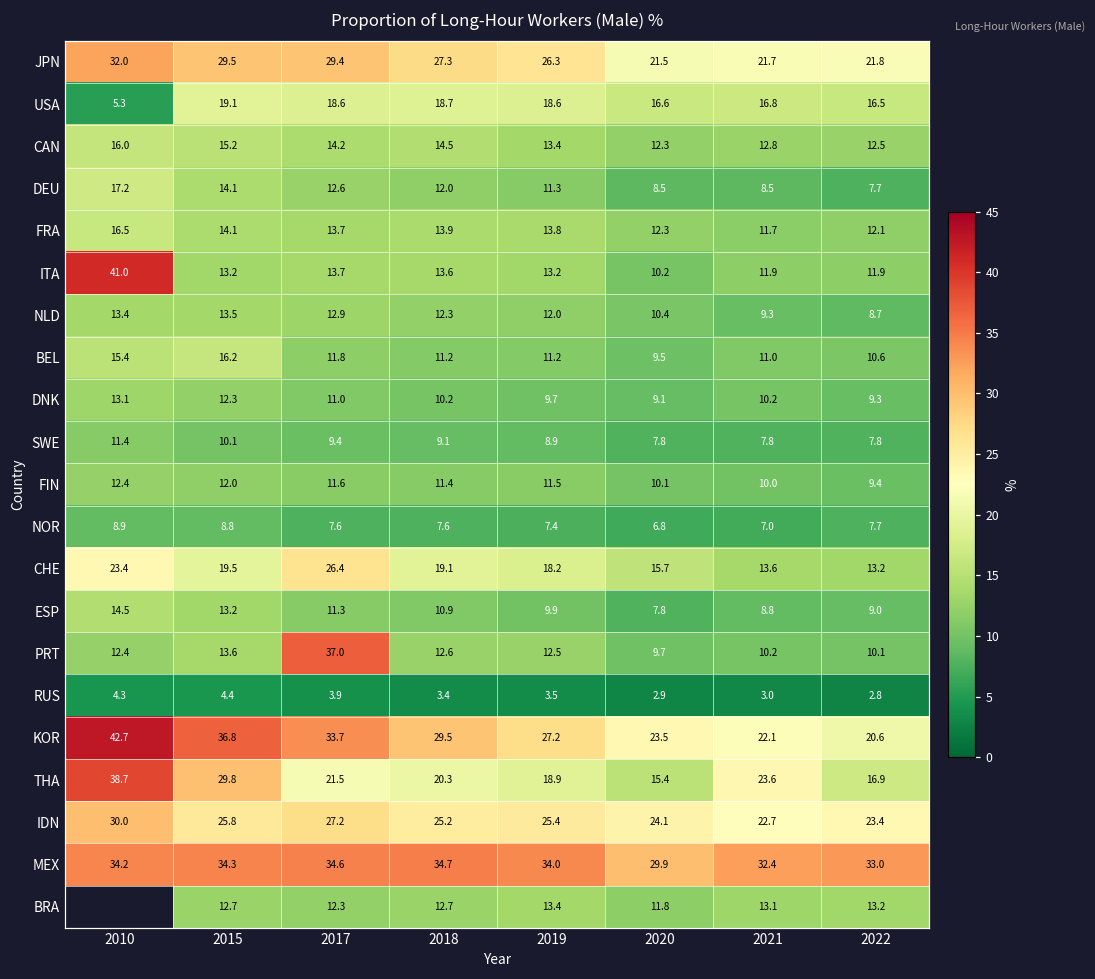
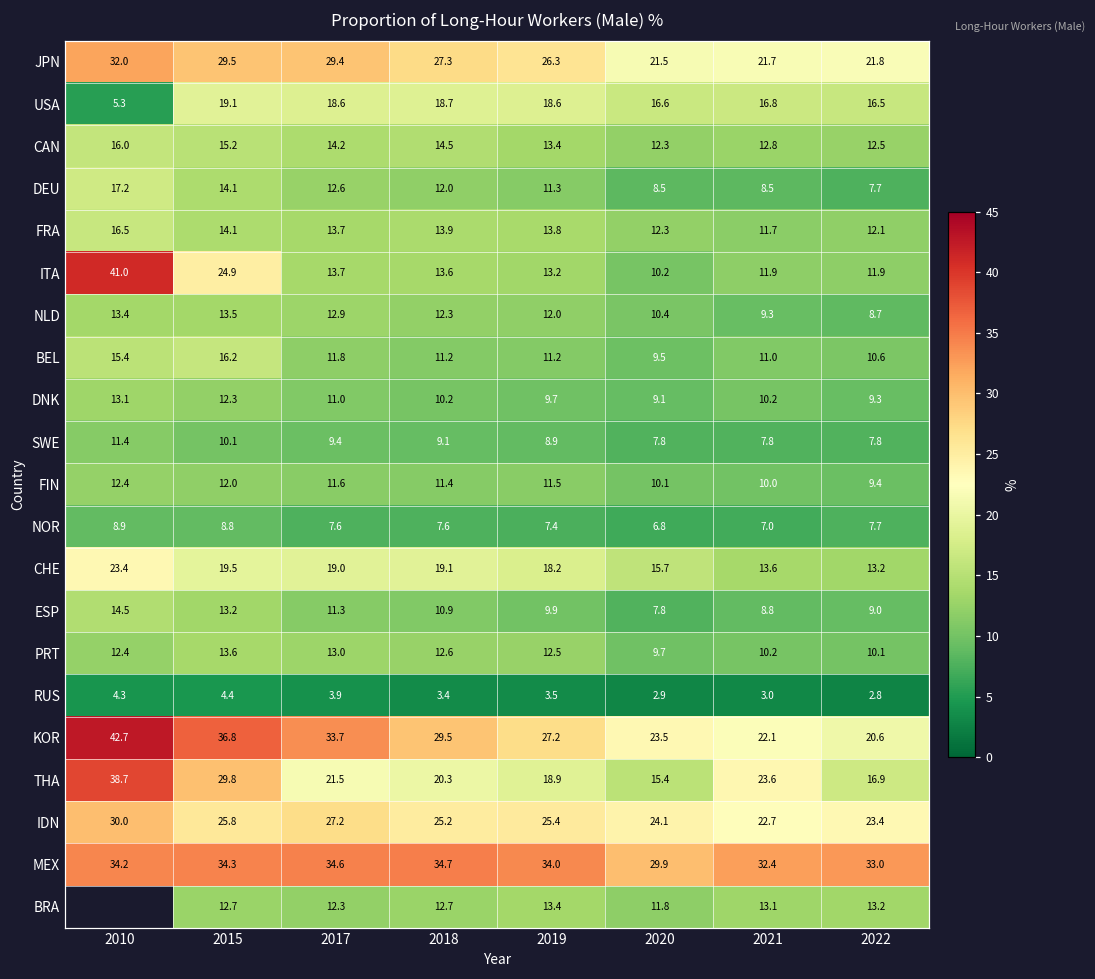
  {
    "JPN": {
      "2010": 32.0,
      "2015": 29.5,
      "2017": 29.4,
      "2018": 27.3,
      "2019": 26.3,
      "2020": 21.5,
      "2021": 21.7,
      "2022": 21.8
    },
    "USA": {
      "2010": 5.3,
      "2015": 19.1,
      "2017": 18.6,
      "2018": 18.7,
      "2019": 18.6,
      "2020": 16.6,
      "2021": 16.8,
      "2022": 16.5
    },
    "CAN": {
      "2010": 16.0,
      "2015": 15.2,
      "2017": 14.2,
      "2018": 14.5,
      "2019": 13.4,
      "2020": 12.3,
      "2021": 12.8,
      "2022": 12.5
    },
    "DEU": {
      "2010": 17.2,
      "2015": 14.1,
      "2017": 12.6,
      "2018": 12.0,
      "2019": 11.3,
      "2020": 8.5,
      "2021": 8.5,
      "2022": 7.7
    },
    "FRA": {
      "2010": 16.5,
      "2015": 14.1,
      "2017": 13.7,
      "2018": 13.9,
      "2019": 13.8,
      "2020": 12.3,
      "2021": 11.7,
      "2022": 12.1
    },
    "ITA": {
      "2010": 41.0,
-     "2015": 13.2,
+     "2015": 24.9,
      "2017": 13.7,
      "2018": 13.6,
      "2019": 13.2,
      "2020": 10.2,
      "2021": 11.9,
      "2022": 11.9
    },
    "NLD": {
      "2010": 13.4,
      "2015": 13.5,
      "2017": 12.9,
      "2018": 12.3,
      "2019": 12.0,
      "2020": 10.4,
      "2021": 9.3,
      "2022": 8.7
    },
    "BEL": {
      "2010": 15.4,
      "2015": 16.2,
      "2017": 11.8,
      "2018": 11.2,
      "2019": 11.2,
      "2020": 9.5,
      "2021": 11.0,
      "2022": 10.6
    },
    "DNK": {
      "2010": 13.1,
      "2015": 12.3,
      "2017": 11.0,
      "2018": 10.2,
      "2019": 9.7,
      "2020": 9.1,
      "2021": 10.2,
      "2022": 9.3
    },
    "SWE": {
      "2010": 11.4,
      "2015": 10.1,
      "2017": 9.4,
      "2018": 9.1,
      "2019": 8.9,
      "2020": 7.8,
      "2021": 7.8,
      "2022": 7.8
    },
    "FIN": {
      "2010": 12.4,
      "2015": 12.0,
      "2017": 11.6,
      "2018": 11.4,
      "2019": 11.5,
      "2020": 10.1,
      "2021": 10.0,
      "2022": 9.4
    },
    "NOR": {
      "2010": 8.9,
      "2015": 8.8,
      "2017": 7.6,
      "2018": 7.6,
      "2019": 7.4,
      "2020": 6.8,
      "2021": 7.0,
      "2022": 7.7
    },
    "CHE": {
      "2010": 23.4,
      "2015": 19.5,
-     "2017": 26.4,
+     "2017": 19.0,
      "2018": 19.1,
      "2019": 18.2,
      "2020": 15.7,
      "2021": 13.6,
      "2022": 13.2
    },
    "ESP": {
      "2010": 14.5,
      "2015": 13.2,
      "2017": 11.3,
      "2018": 10.9,
      "2019": 9.9,
      "2020": 7.8,
      "2021": 8.8,
      "2022": 9.0
    },
    "PRT": {
      "2010": 12.4,
      "2015": 13.6,
-     "2017": 37.0,
+     "2017": 13.0,
      "2018": 12.6,
      "2019": 12.5,
      "2020": 9.7,
      "2021": 10.2,
      "2022": 10.1
    },
    "RUS": {
      "2010": 4.3,
      "2015": 4.4,
      "2017": 3.9,
      "2018": 3.4,
      "2019": 3.5,
      "2020": 2.9,
      "2021": 3.0,
      "2022": 2.8
    },
    "KOR": {
      "2010": 42.7,
      "2015": 36.8,
      "2017": 33.7,
      "2018": 29.5,
      "2019": 27.2,
      "2020": 23.5,
      "2021": 22.1,
      "2022": 20.6
    },
    "THA": {
      "2010": 38.7,
      "2015": 29.8,
      "2017": 21.5,
      "2018": 20.3,
      "2019": 18.9,
      "2020": 15.4,
      "2021": 23.6,
      "2022": 16.9
    },
    "IDN": {
      "2010": 30.0,
      "2015": 25.8,
      "2017": 27.2,
      "2018": 25.2,
      "2019": 25.4,
      "2020": 24.1,
      "2021": 22.7,
      "2022": 23.4
    },
    "MEX": {
      "2010": 34.2,
      "2015": 34.3,
      "2017": 34.6,
      "2018": 34.7,
      "2019": 34.0,
      "2020": 29.9,
      "2021": 32.4,
      "2022": 33.0
    },
    "BRA": {
      "2015": 12.7,
      "2017": 12.3,
      "2018": 12.7,
      "2019": 13.4,
      "2020": 11.8,
      "2021": 13.1,
      "2022": 13.2
    }
  }
